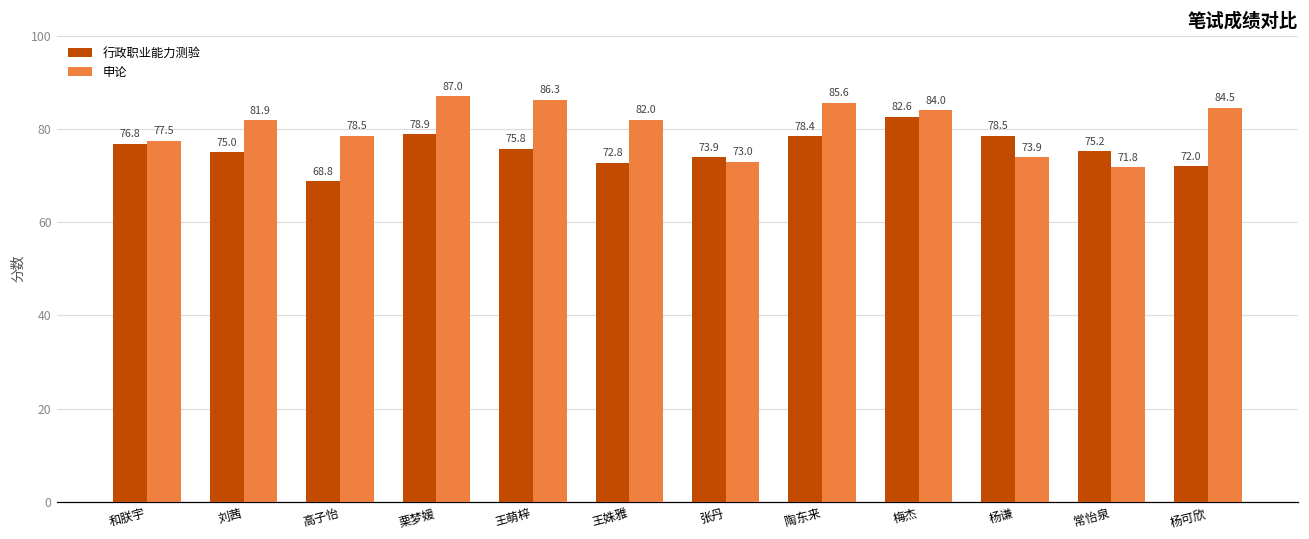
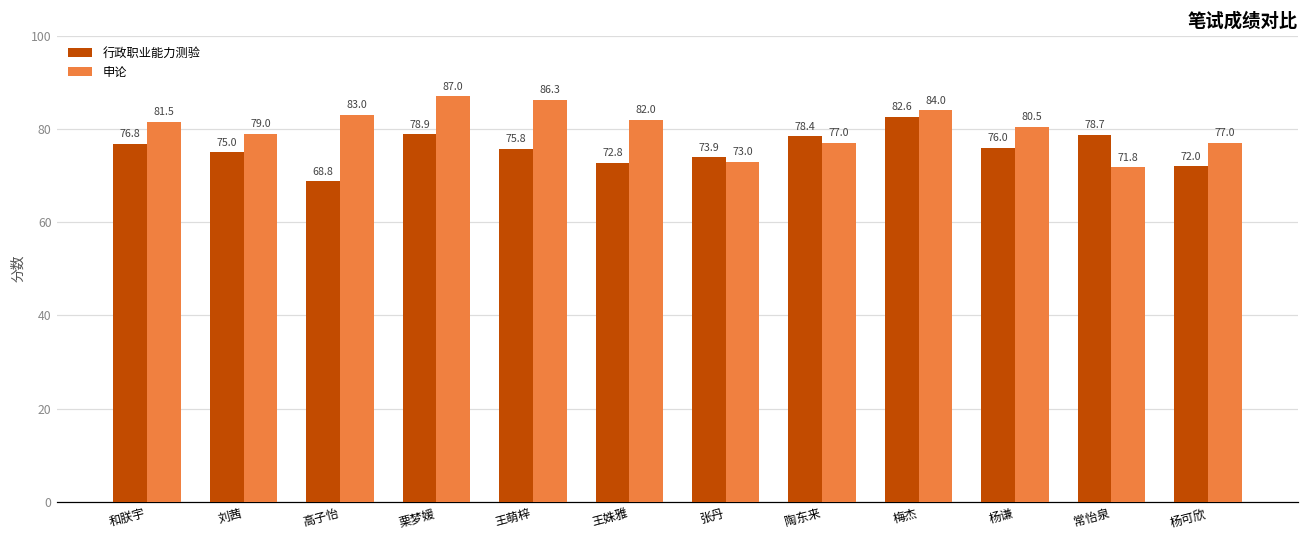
  {
    "行政职业能力测验": {
      "和朕宇": 76.8,
      "刘茜": 75.0,
      "高子怡": 68.8,
      "栗梦媛": 78.9,
      "王萌梓": 75.8,
      "王姝雅": 72.8,
      "张丹": 73.9,
      "陶东来": 78.4,
      "梅杰": 82.6,
-     "杨谦": 78.5,
-     "常怡泉": 75.2,
+     "杨谦": 76.0,
+     "常怡泉": 78.7,
      "杨可欣": 72.0
    },
    "申论": {
-     "和朕宇": 77.5,
-     "刘茜": 81.9,
-     "高子怡": 78.5,
+     "和朕宇": 81.5,
+     "刘茜": 79.0,
+     "高子怡": 83.0,
      "栗梦媛": 87.0,
      "王萌梓": 86.3,
      "王姝雅": 82.0,
      "张丹": 73.0,
-     "陶东来": 85.6,
+     "陶东来": 77.0,
      "梅杰": 84.0,
-     "杨谦": 73.9,
+     "杨谦": 80.5,
      "常怡泉": 71.8,
-     "杨可欣": 84.5
+     "杨可欣": 77.0
    }
  }
